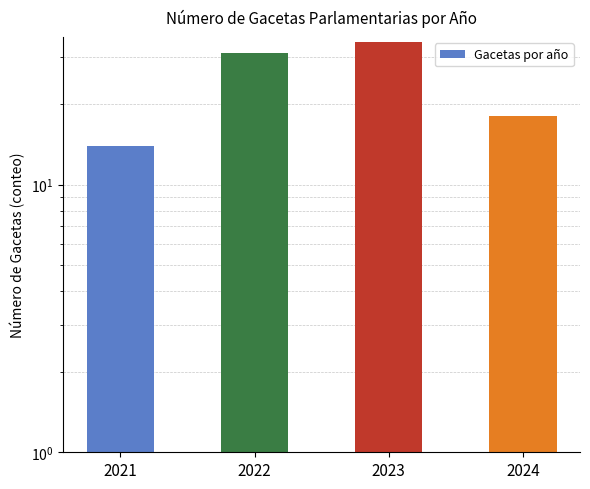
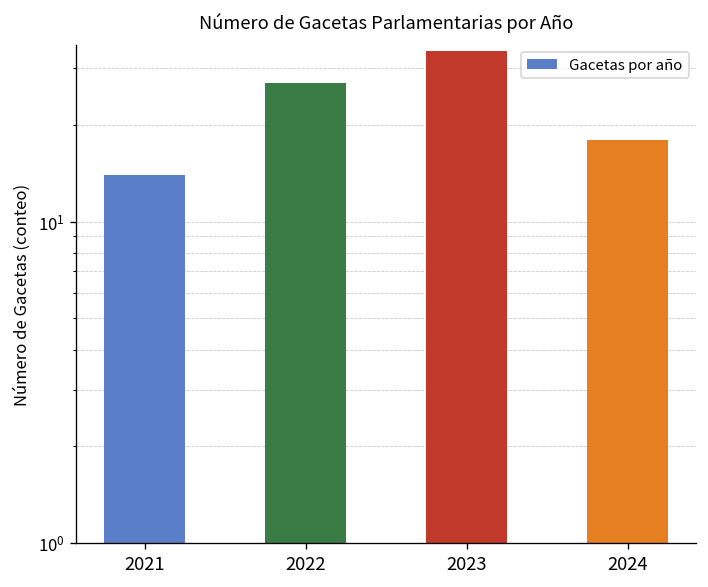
  {
    "2021": 14,
-   "2022": 31,
+   "2022": 27,
    "2023": 34,
    "2024": 18
  }
